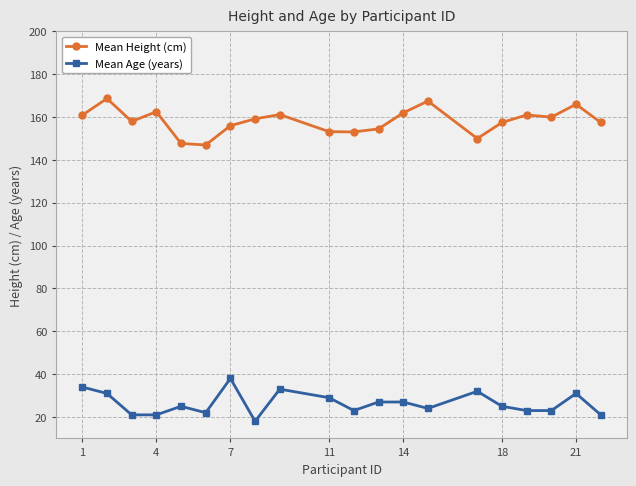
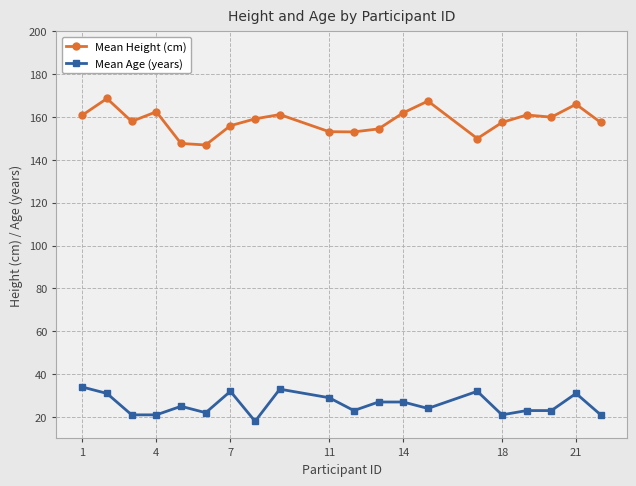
  {
    "Mean Height (cm)": {
      "1": 161,
      "4": 163,
      "7": 156,
      "11": 153,
      "14": 162,
      "18": 158,
      "21": 166
    },
    "Mean Age (years)": {
      "1": 34,
      "4": 21,
-     "7": 38,
+     "7": 32,
      "11": 29,
      "14": 27,
-     "18": 25,
+     "18": 21,
      "21": 31
    }
  }
